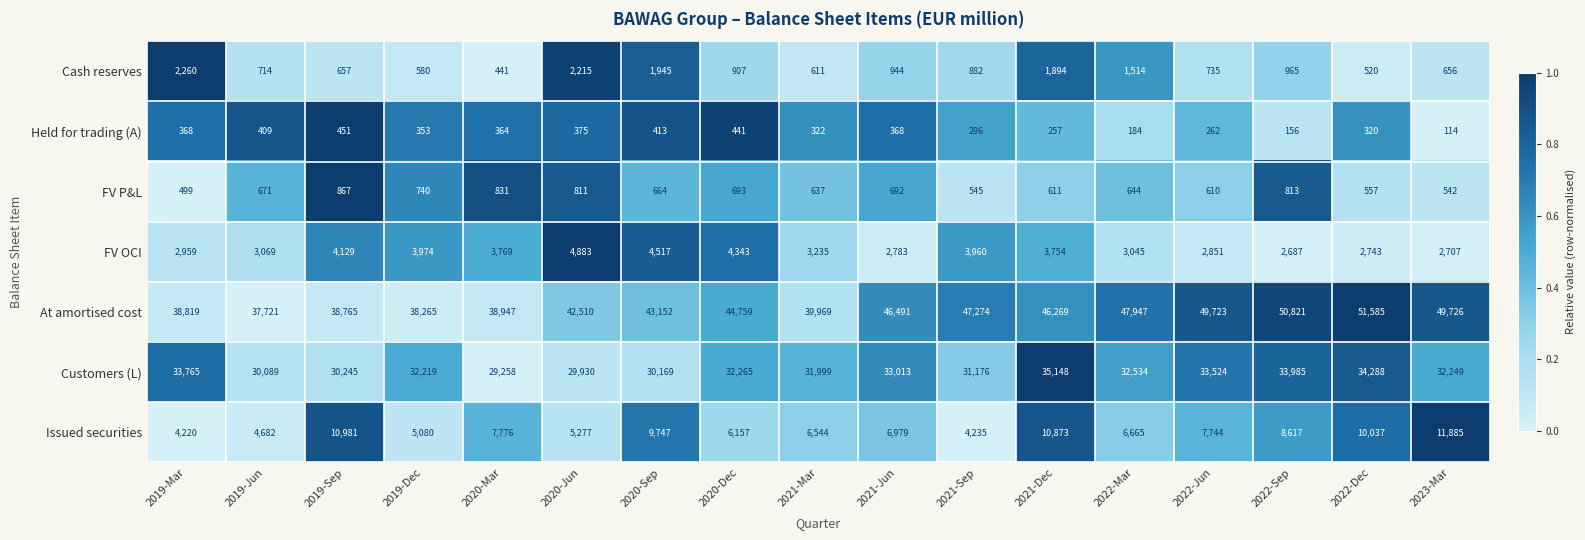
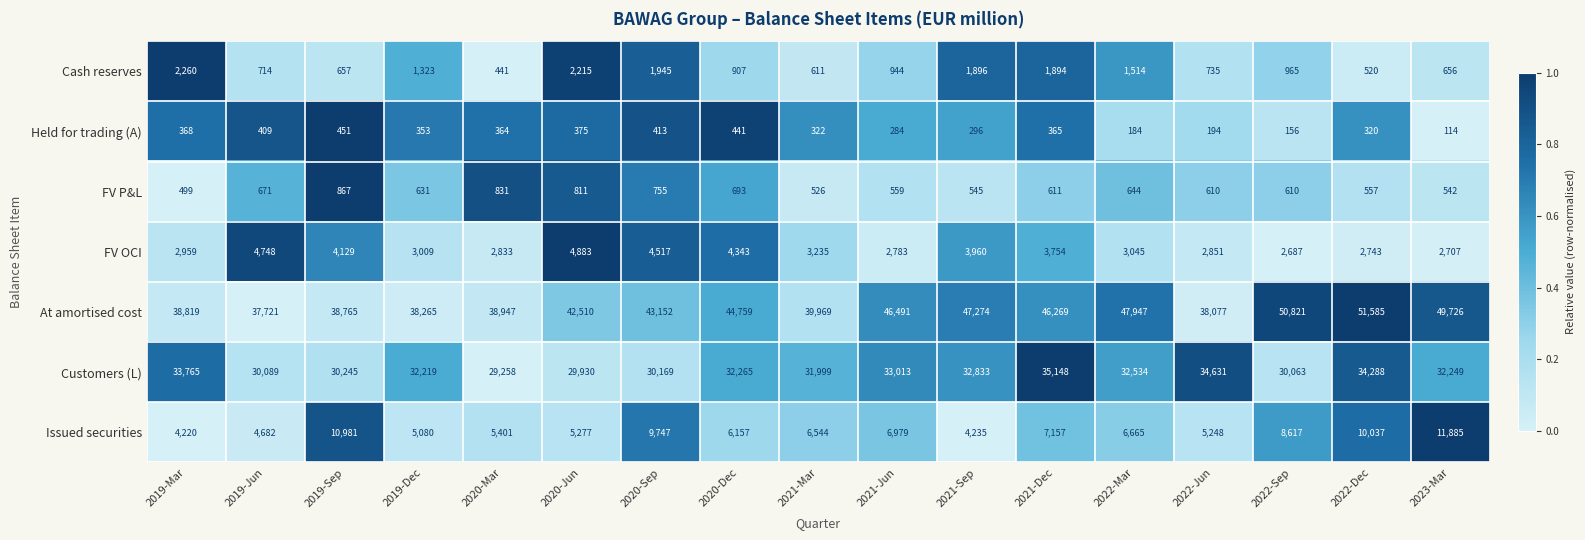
  {
    "Cash reserves": {
      "2019-Mar": "2,260",
      "2019-Jun": "714",
      "2019-Sep": "657",
-     "2019-Dec": "580",
+     "2019-Dec": "1,323",
      "2020-Mar": "441",
      "2020-Jun": "2,215",
      "2020-Sep": "1,945",
      "2020-Dec": "907",
      "2021-Mar": "611",
      "2021-Jun": "944",
-     "2021-Sep": "882",
+     "2021-Sep": "1,896",
      "2021-Dec": "1,894",
      "2022-Mar": "1,514",
      "2022-Jun": "735",
      "2022-Sep": "965",
      "2022-Dec": "520",
      "2023-Mar": "656"
    },
    "Held for trading (A)": {
      "2019-Mar": "368",
      "2019-Jun": "409",
      "2019-Sep": "451",
      "2019-Dec": "353",
      "2020-Mar": "364",
      "2020-Jun": "375",
      "2020-Sep": "413",
      "2020-Dec": "441",
      "2021-Mar": "322",
-     "2021-Jun": "368",
+     "2021-Jun": "284",
      "2021-Sep": "296",
-     "2021-Dec": "257",
+     "2021-Dec": "365",
      "2022-Mar": "184",
-     "2022-Jun": "262",
+     "2022-Jun": "194",
      "2022-Sep": "156",
      "2022-Dec": "320",
      "2023-Mar": "114"
    },
    "FV P&L": {
      "2019-Mar": "499",
      "2019-Jun": "671",
      "2019-Sep": "867",
-     "2019-Dec": "740",
+     "2019-Dec": "631",
      "2020-Mar": "831",
      "2020-Jun": "811",
-     "2020-Sep": "664",
+     "2020-Sep": "755",
      "2020-Dec": "693",
-     "2021-Mar": "637",
-     "2021-Jun": "692",
+     "2021-Mar": "526",
+     "2021-Jun": "559",
      "2021-Sep": "545",
      "2021-Dec": "611",
      "2022-Mar": "644",
      "2022-Jun": "610",
-     "2022-Sep": "813",
+     "2022-Sep": "610",
      "2022-Dec": "557",
      "2023-Mar": "542"
    },
    "FV OCI": {
      "2019-Mar": "2,959",
-     "2019-Jun": "3,069",
+     "2019-Jun": "4,748",
      "2019-Sep": "4,129",
-     "2019-Dec": "3,974",
-     "2020-Mar": "3,769",
+     "2019-Dec": "3,009",
+     "2020-Mar": "2,833",
      "2020-Jun": "4,883",
      "2020-Sep": "4,517",
      "2020-Dec": "4,343",
      "2021-Mar": "3,235",
      "2021-Jun": "2,783",
      "2021-Sep": "3,960",
      "2021-Dec": "3,754",
      "2022-Mar": "3,045",
      "2022-Jun": "2,851",
      "2022-Sep": "2,687",
      "2022-Dec": "2,743",
      "2023-Mar": "2,707"
    },
    "At amortised cost": {
      "2019-Mar": "38,819",
      "2019-Jun": "37,721",
      "2019-Sep": "38,765",
      "2019-Dec": "38,265",
      "2020-Mar": "38,947",
      "2020-Jun": "42,510",
      "2020-Sep": "43,152",
      "2020-Dec": "44,759",
      "2021-Mar": "39,969",
      "2021-Jun": "46,491",
      "2021-Sep": "47,274",
      "2021-Dec": "46,269",
      "2022-Mar": "47,947",
-     "2022-Jun": "49,723",
+     "2022-Jun": "38,077",
      "2022-Sep": "50,821",
      "2022-Dec": "51,585",
      "2023-Mar": "49,726"
    },
    "Customers (L)": {
      "2019-Mar": "33,765",
      "2019-Jun": "30,089",
      "2019-Sep": "30,245",
      "2019-Dec": "32,219",
      "2020-Mar": "29,258",
      "2020-Jun": "29,930",
      "2020-Sep": "30,169",
      "2020-Dec": "32,265",
      "2021-Mar": "31,999",
      "2021-Jun": "33,013",
-     "2021-Sep": "31,176",
+     "2021-Sep": "32,833",
      "2021-Dec": "35,148",
      "2022-Mar": "32,534",
-     "2022-Jun": "33,524",
-     "2022-Sep": "33,985",
+     "2022-Jun": "34,631",
+     "2022-Sep": "30,063",
      "2022-Dec": "34,288",
      "2023-Mar": "32,249"
    },
    "Issued securities": {
      "2019-Mar": "4,220",
      "2019-Jun": "4,682",
      "2019-Sep": "10,981",
      "2019-Dec": "5,080",
-     "2020-Mar": "7,776",
+     "2020-Mar": "5,401",
      "2020-Jun": "5,277",
      "2020-Sep": "9,747",
      "2020-Dec": "6,157",
      "2021-Mar": "6,544",
      "2021-Jun": "6,979",
      "2021-Sep": "4,235",
-     "2021-Dec": "10,873",
+     "2021-Dec": "7,157",
      "2022-Mar": "6,665",
-     "2022-Jun": "7,744",
+     "2022-Jun": "5,248",
      "2022-Sep": "8,617",
      "2022-Dec": "10,037",
      "2023-Mar": "11,885"
    }
  }
